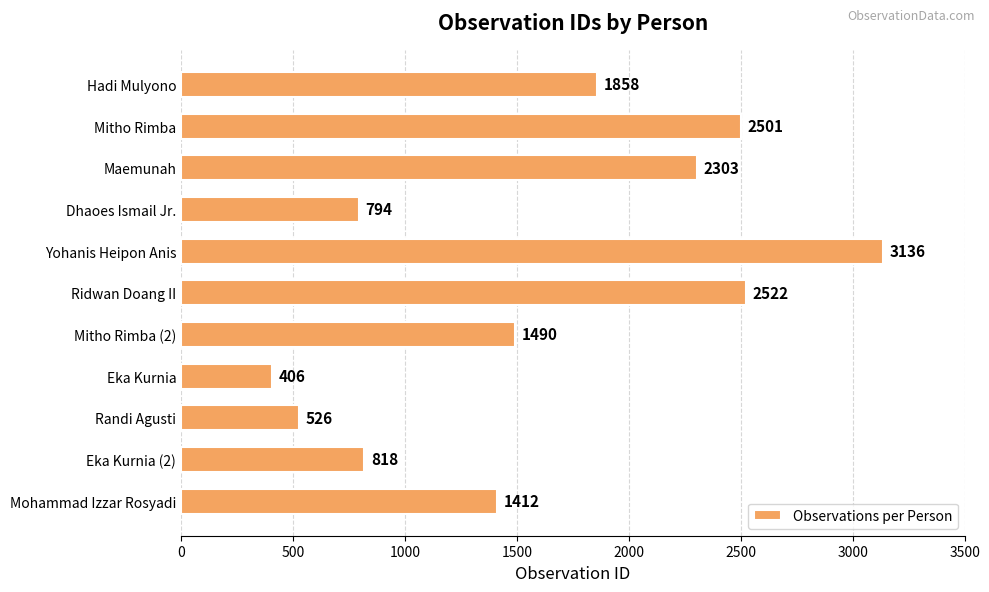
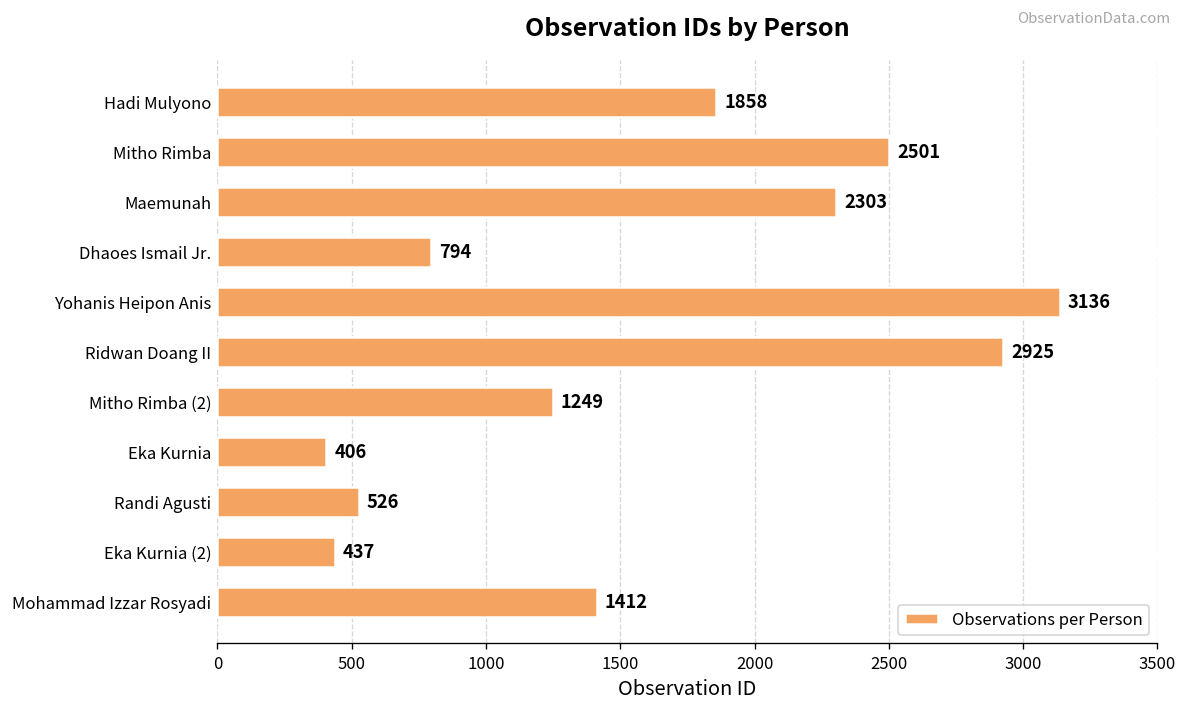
  {
    "Hadi Mulyono": 1858,
    "Mitho Rimba": 2501,
    "Maemunah": 2303,
    "Dhaoes Ismail Jr.": 794,
    "Yohanis Heipon Anis": 3136,
-   "Ridwan Doang II": 2522,
-   "Mitho Rimba (2)": 1490,
+   "Ridwan Doang II": 2925,
+   "Mitho Rimba (2)": 1249,
    "Eka Kurnia": 406,
    "Randi Agusti": 526,
-   "Eka Kurnia (2)": 818,
+   "Eka Kurnia (2)": 437,
    "Mohammad Izzar Rosyadi": 1412
  }
